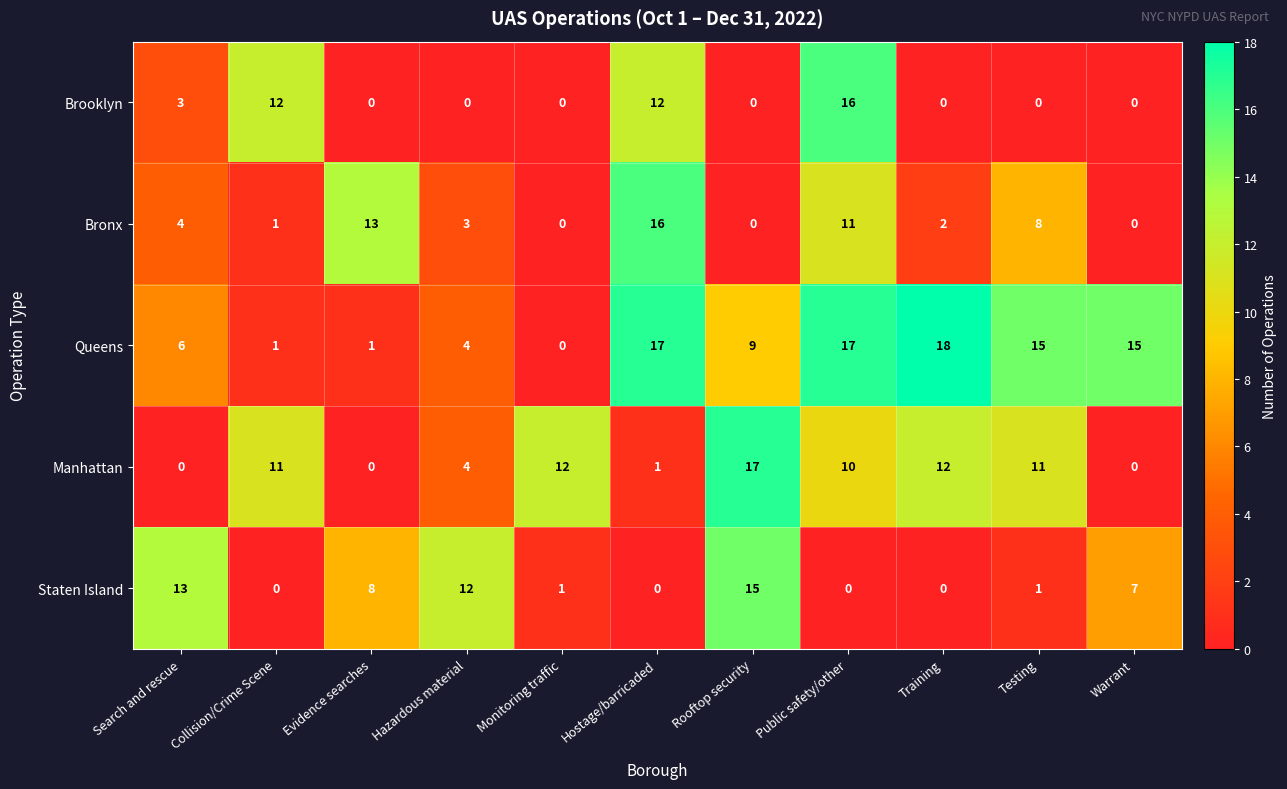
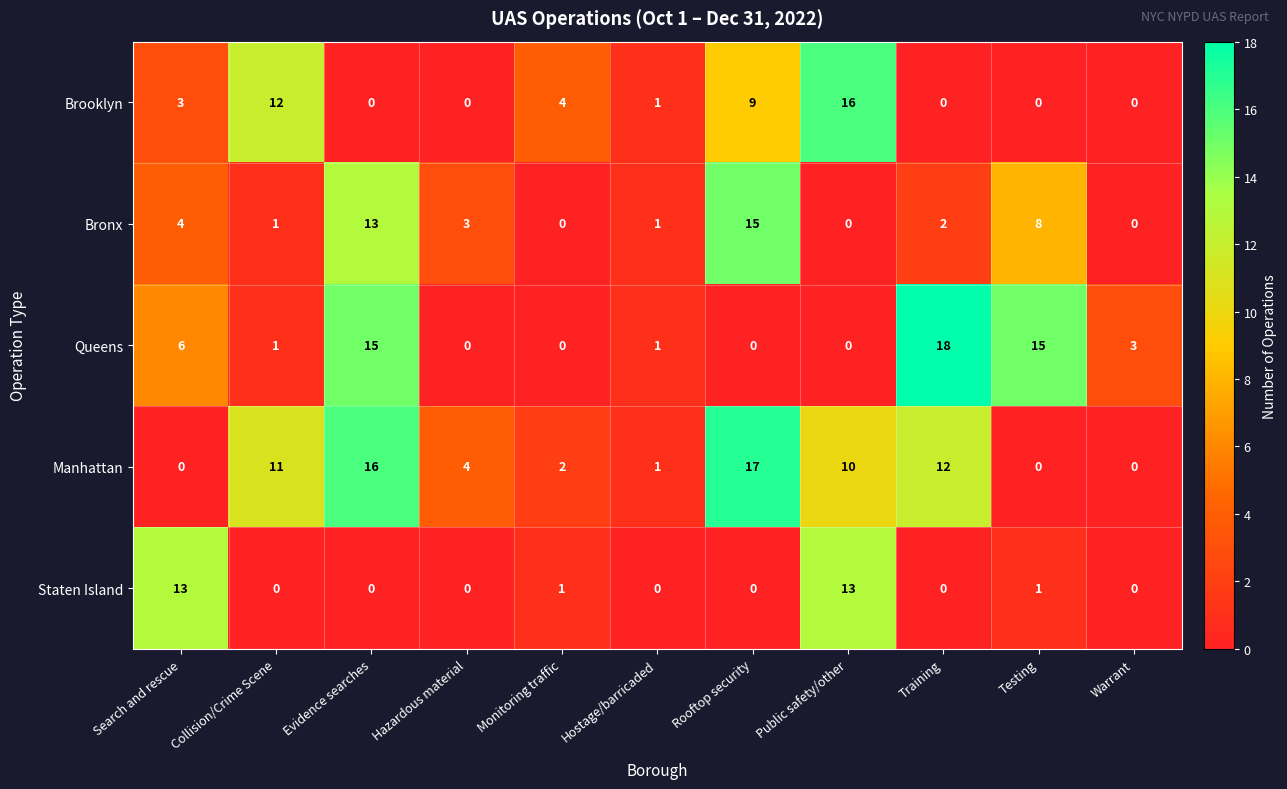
  {
    "Brooklyn": {
      "Search and rescue": 3,
      "Collision/Crime Scene": 12,
      "Evidence searches": 0,
      "Hazardous material": 0,
-     "Monitoring traffic": 0,
-     "Hostage/barricaded": 12,
-     "Rooftop security": 0,
+     "Monitoring traffic": 4,
+     "Hostage/barricaded": 1,
+     "Rooftop security": 9,
      "Public safety/other": 16,
      "Training": 0,
      "Testing": 0,
      "Warrant": 0
    },
    "Bronx": {
      "Search and rescue": 4,
      "Collision/Crime Scene": 1,
      "Evidence searches": 13,
      "Hazardous material": 3,
      "Monitoring traffic": 0,
-     "Hostage/barricaded": 16,
-     "Rooftop security": 0,
-     "Public safety/other": 11,
+     "Hostage/barricaded": 1,
+     "Rooftop security": 15,
+     "Public safety/other": 0,
      "Training": 2,
      "Testing": 8,
      "Warrant": 0
    },
    "Queens": {
      "Search and rescue": 6,
      "Collision/Crime Scene": 1,
-     "Evidence searches": 1,
-     "Hazardous material": 4,
+     "Evidence searches": 15,
+     "Hazardous material": 0,
      "Monitoring traffic": 0,
-     "Hostage/barricaded": 17,
-     "Rooftop security": 9,
-     "Public safety/other": 17,
+     "Hostage/barricaded": 1,
+     "Rooftop security": 0,
+     "Public safety/other": 0,
      "Training": 18,
      "Testing": 15,
-     "Warrant": 15
+     "Warrant": 3
    },
    "Manhattan": {
      "Search and rescue": 0,
      "Collision/Crime Scene": 11,
-     "Evidence searches": 0,
+     "Evidence searches": 16,
      "Hazardous material": 4,
-     "Monitoring traffic": 12,
+     "Monitoring traffic": 2,
      "Hostage/barricaded": 1,
      "Rooftop security": 17,
      "Public safety/other": 10,
      "Training": 12,
-     "Testing": 11,
+     "Testing": 0,
      "Warrant": 0
    },
    "Staten Island": {
      "Search and rescue": 13,
      "Collision/Crime Scene": 0,
-     "Evidence searches": 8,
-     "Hazardous material": 12,
+     "Evidence searches": 0,
+     "Hazardous material": 0,
      "Monitoring traffic": 1,
      "Hostage/barricaded": 0,
-     "Rooftop security": 15,
-     "Public safety/other": 0,
+     "Rooftop security": 0,
+     "Public safety/other": 13,
      "Training": 0,
      "Testing": 1,
-     "Warrant": 7
+     "Warrant": 0
    }
  }
